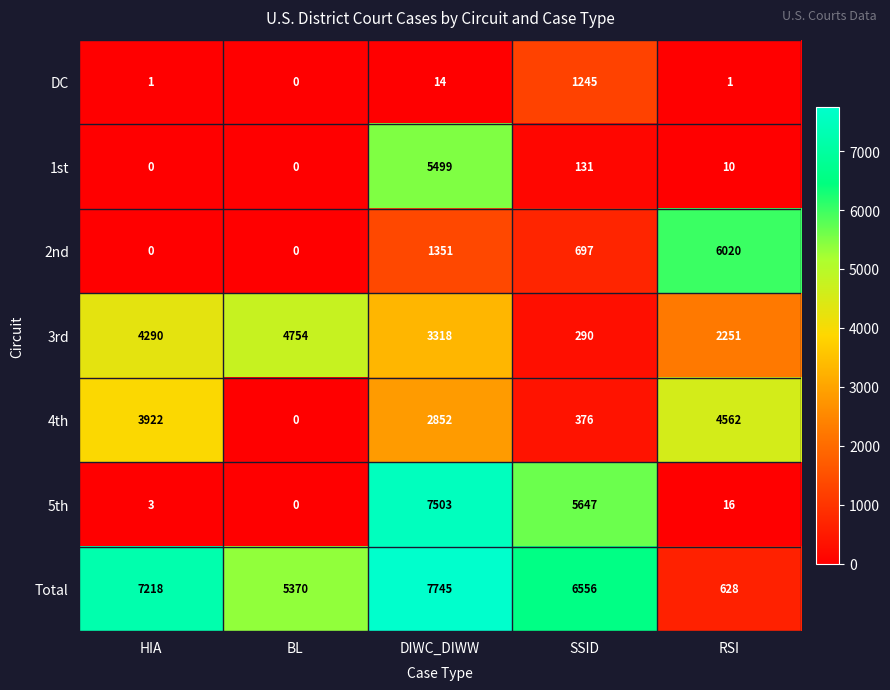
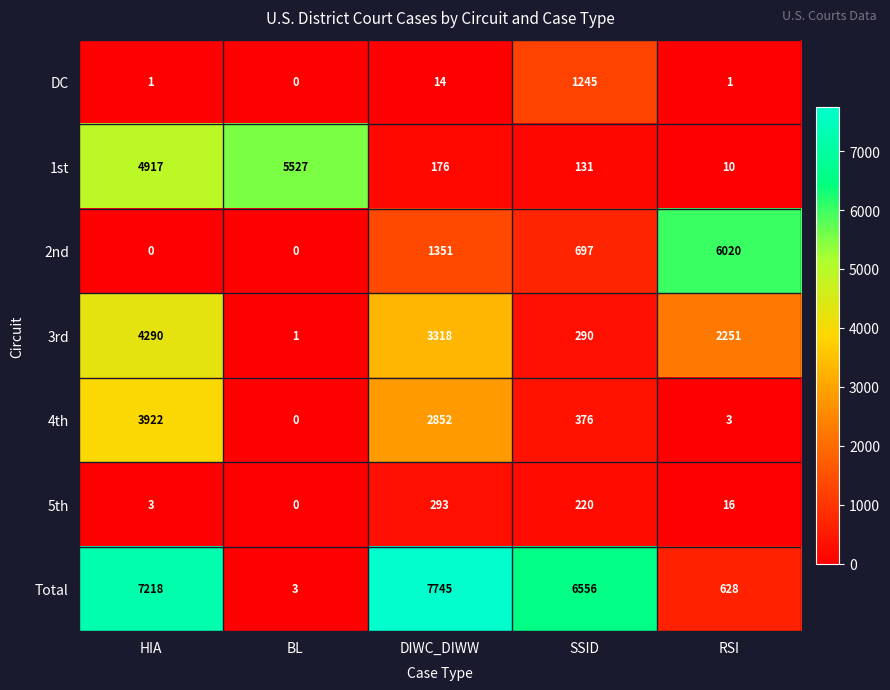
  {
    "DC": {
      "HIA": 1,
      "BL": 0,
      "DIWC_DIWW": 14,
      "SSID": 1245,
      "RSI": 1
    },
    "1st": {
-     "HIA": 0,
-     "BL": 0,
-     "DIWC_DIWW": 5499,
+     "HIA": 4917,
+     "BL": 5527,
+     "DIWC_DIWW": 176,
      "SSID": 131,
      "RSI": 10
    },
    "2nd": {
      "HIA": 0,
      "BL": 0,
      "DIWC_DIWW": 1351,
      "SSID": 697,
      "RSI": 6020
    },
    "3rd": {
      "HIA": 4290,
-     "BL": 4754,
+     "BL": 1,
      "DIWC_DIWW": 3318,
      "SSID": 290,
      "RSI": 2251
    },
    "4th": {
      "HIA": 3922,
      "BL": 0,
      "DIWC_DIWW": 2852,
      "SSID": 376,
-     "RSI": 4562
+     "RSI": 3
    },
    "5th": {
      "HIA": 3,
      "BL": 0,
-     "DIWC_DIWW": 7503,
-     "SSID": 5647,
+     "DIWC_DIWW": 293,
+     "SSID": 220,
      "RSI": 16
    },
    "Total": {
      "HIA": 7218,
-     "BL": 5370,
+     "BL": 3,
      "DIWC_DIWW": 7745,
      "SSID": 6556,
      "RSI": 628
    }
  }
